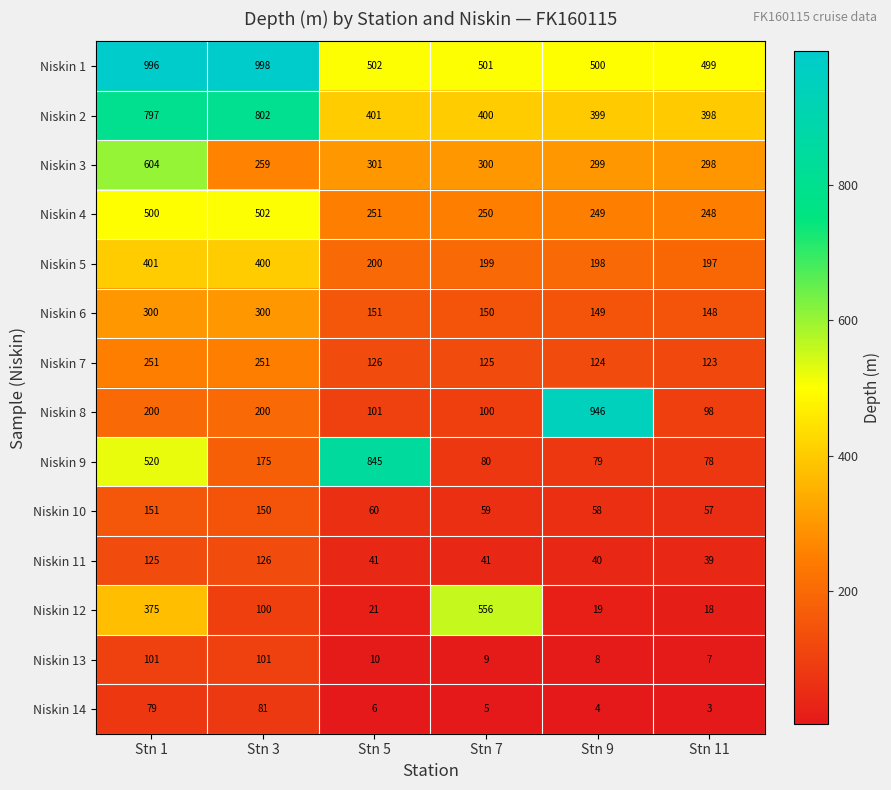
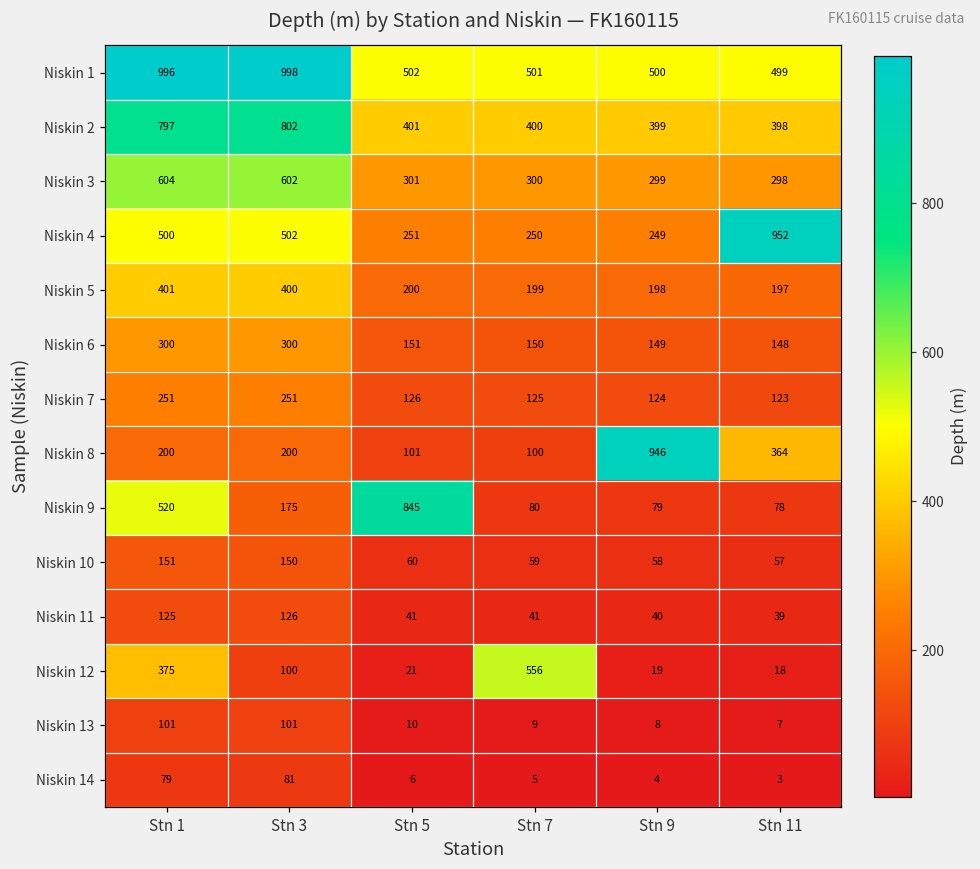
  {
    "Niskin 1": {
      "Stn 1": 996,
      "Stn 3": 998,
      "Stn 5": 502,
      "Stn 7": 501,
      "Stn 9": 500,
      "Stn 11": 499
    },
    "Niskin 2": {
      "Stn 1": 797,
      "Stn 3": 802,
      "Stn 5": 401,
      "Stn 7": 400,
      "Stn 9": 399,
      "Stn 11": 398
    },
    "Niskin 3": {
      "Stn 1": 604,
-     "Stn 3": 259,
+     "Stn 3": 602,
      "Stn 5": 301,
      "Stn 7": 300,
      "Stn 9": 299,
      "Stn 11": 298
    },
    "Niskin 4": {
      "Stn 1": 500,
      "Stn 3": 502,
      "Stn 5": 251,
      "Stn 7": 250,
      "Stn 9": 249,
-     "Stn 11": 248
+     "Stn 11": 952
    },
    "Niskin 5": {
      "Stn 1": 401,
      "Stn 3": 400,
      "Stn 5": 200,
      "Stn 7": 199,
      "Stn 9": 198,
      "Stn 11": 197
    },
    "Niskin 6": {
      "Stn 1": 300,
      "Stn 3": 300,
      "Stn 5": 151,
      "Stn 7": 150,
      "Stn 9": 149,
      "Stn 11": 148
    },
    "Niskin 7": {
      "Stn 1": 251,
      "Stn 3": 251,
      "Stn 5": 126,
      "Stn 7": 125,
      "Stn 9": 124,
      "Stn 11": 123
    },
    "Niskin 8": {
      "Stn 1": 200,
      "Stn 3": 200,
      "Stn 5": 101,
      "Stn 7": 100,
      "Stn 9": 946,
-     "Stn 11": 98
+     "Stn 11": 364
    },
    "Niskin 9": {
      "Stn 1": 520,
      "Stn 3": 175,
      "Stn 5": 845,
      "Stn 7": 80,
      "Stn 9": 79,
      "Stn 11": 78
    },
    "Niskin 10": {
      "Stn 1": 151,
      "Stn 3": 150,
      "Stn 5": 60,
      "Stn 7": 59,
      "Stn 9": 58,
      "Stn 11": 57
    },
    "Niskin 11": {
      "Stn 1": 125,
      "Stn 3": 126,
      "Stn 5": 41,
      "Stn 7": 41,
      "Stn 9": 40,
      "Stn 11": 39
    },
    "Niskin 12": {
      "Stn 1": 375,
      "Stn 3": 100,
      "Stn 5": 21,
      "Stn 7": 556,
      "Stn 9": 19,
      "Stn 11": 18
    },
    "Niskin 13": {
      "Stn 1": 101,
      "Stn 3": 101,
      "Stn 5": 10,
      "Stn 7": 9,
      "Stn 9": 8,
      "Stn 11": 7
    },
    "Niskin 14": {
      "Stn 1": 79,
      "Stn 3": 81,
      "Stn 5": 6,
      "Stn 7": 5,
      "Stn 9": 4,
      "Stn 11": 3
    }
  }
